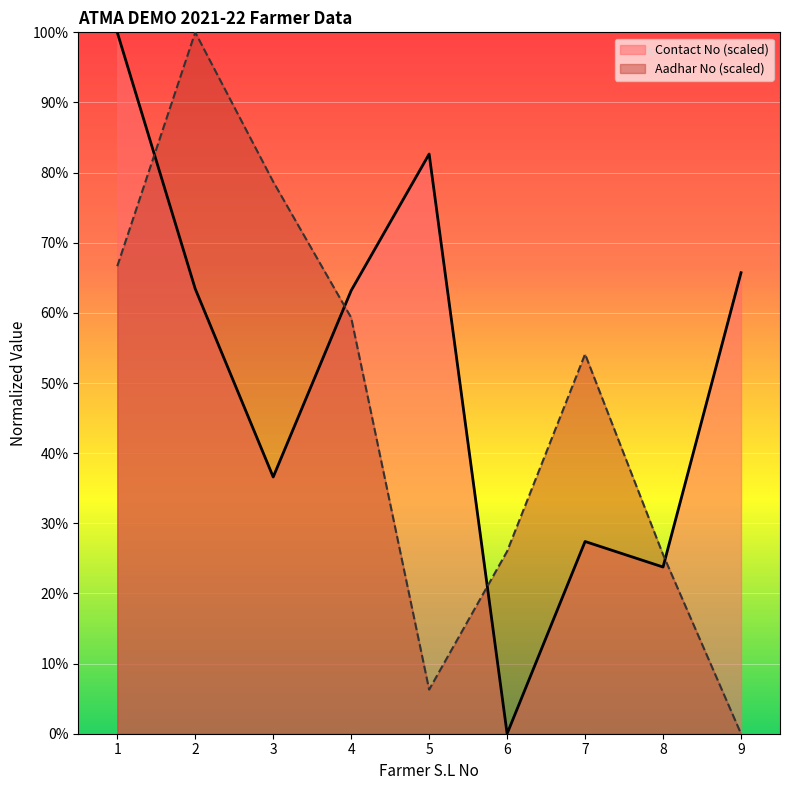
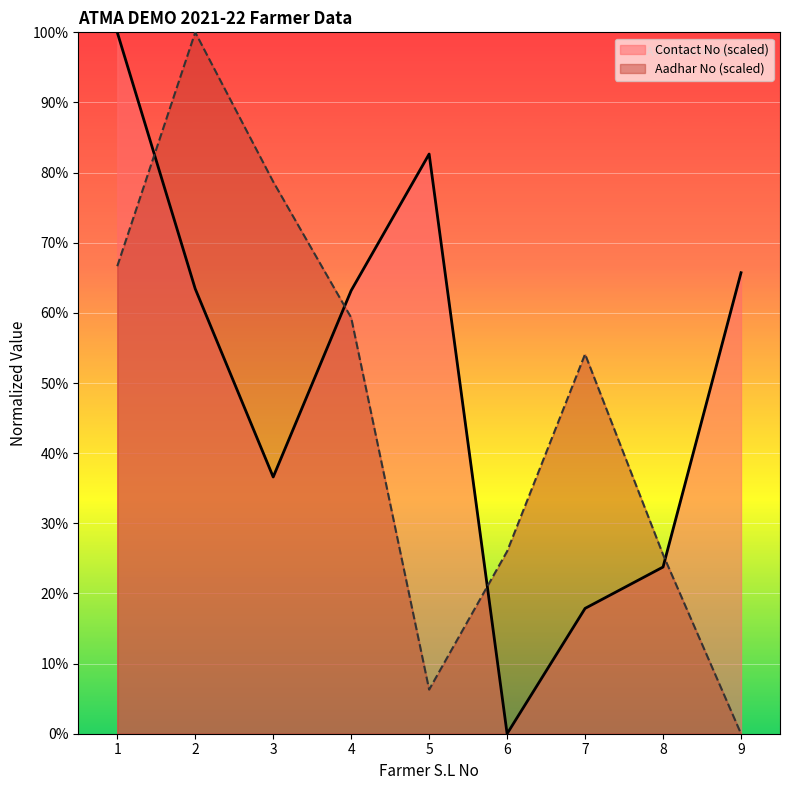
  {
    "Contact No (scaled)": {
      "1": "100%",
      "2": "63%",
      "3": "37%",
      "4": "63%",
      "5": "83%",
      "6": "0%",
-     "7": "27%",
+     "7": "18%",
      "8": "24%",
      "9": "66%"
    },
    "Aadhar No (scaled)": {
      "1": "67%",
      "2": "100%",
      "3": "79%",
      "4": "59%",
      "5": "6%",
      "6": "26%",
      "7": "54%",
      "8": "26%",
      "9": "0%"
    }
  }
